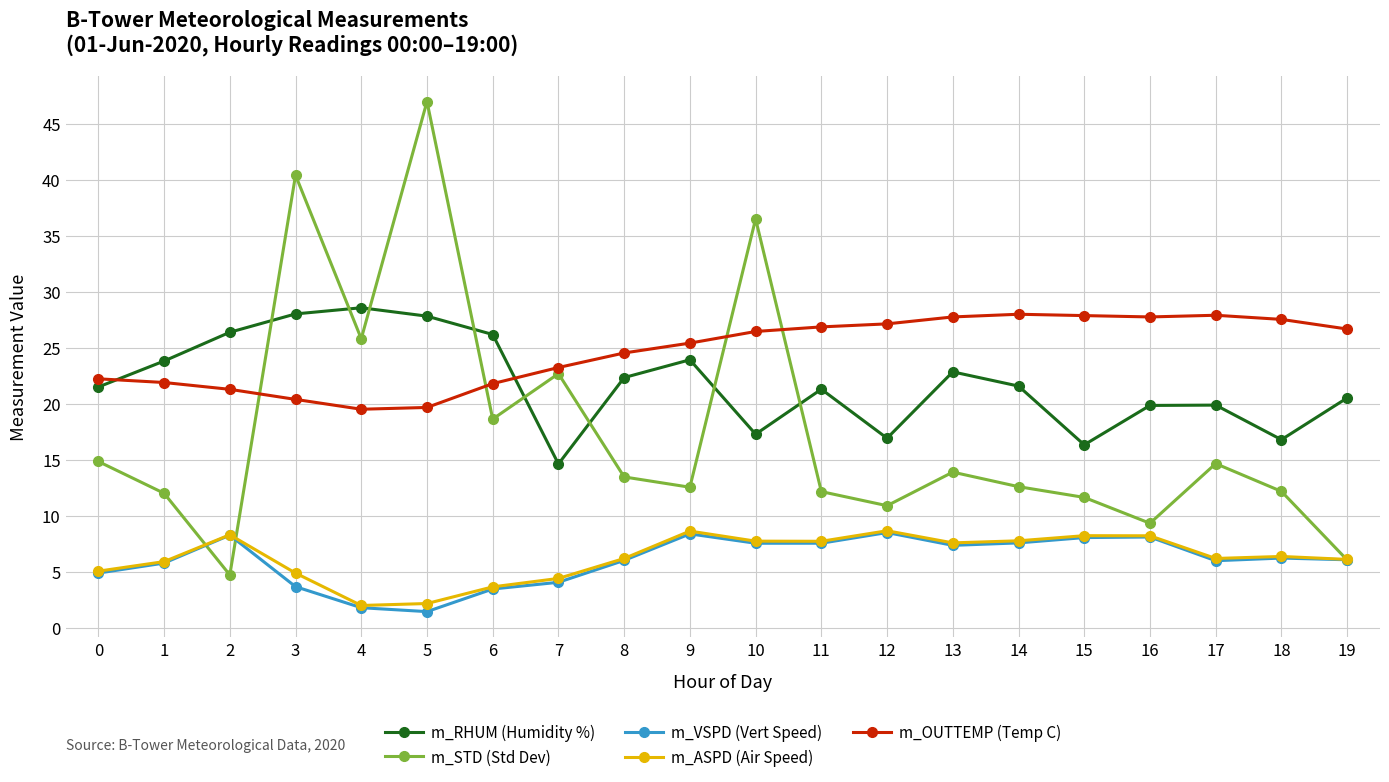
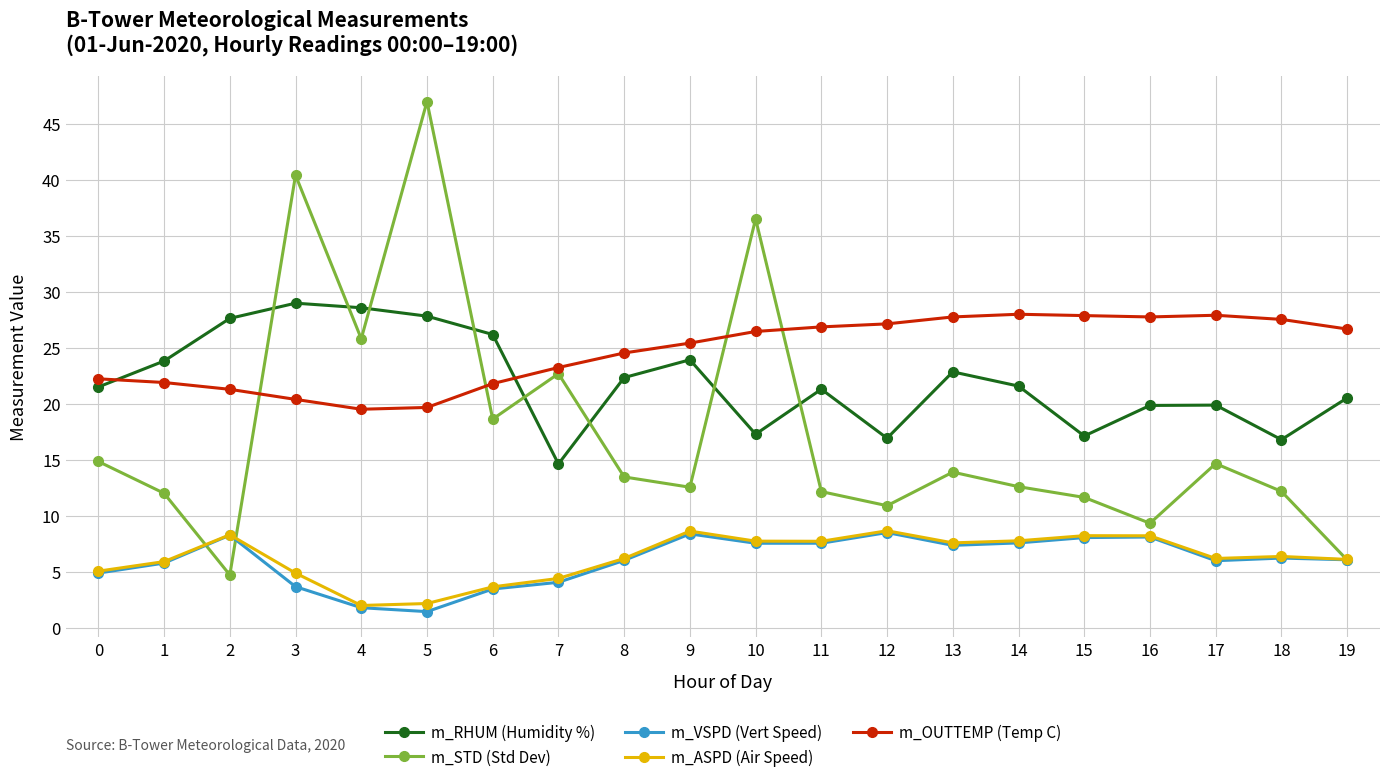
  {
    "m_RHUM (Humidity %)": {
      "0": 21.5,
      "1": 23.8,
-     "2": 26.4,
-     "3": 28.0,
+     "2": 27.6,
+     "3": 29.0,
      "4": 28.6,
      "5": 27.8,
      "6": 26.2,
      "7": 14.6,
      "8": 22.3,
      "9": 23.9,
      "10": 17.3,
      "11": 21.3,
      "12": 16.9,
      "13": 22.9,
      "14": 21.6,
-     "15": 16.3,
+     "15": 17.1,
      "16": 19.9,
      "17": 19.9,
      "18": 16.8,
      "19": 20.5
    },
    "m_STD (Std Dev)": {
      "0": 14.8,
      "1": 12.0,
      "2": 4.7,
      "3": 40.4,
      "4": 25.8,
      "5": 47.0,
      "6": 18.6,
      "7": 22.7,
      "8": 13.5,
      "9": 12.5,
      "10": 36.5,
      "11": 12.2,
      "12": 10.9,
      "13": 13.9,
      "14": 12.6,
      "15": 11.6,
      "16": 9.3,
      "17": 14.7,
      "18": 12.2
    },
    "m_VSPD (Vert Speed)": {
      "3": 3.7,
      "5": 1.4,
      "7": 4.0,
      "9": 8.4
    },
    "m_ASPD (Air Speed)": {
      "3": 4.9,
      "5": 2.1,
      "7": 4.4,
      "9": 8.6
    },
    "m_OUTTEMP (Temp C)": {
      "0": 22.2,
      "1": 21.9,
      "2": 21.3,
      "3": 20.4,
      "4": 19.5,
      "5": 19.7,
      "6": 21.8,
      "7": 23.2,
      "8": 24.5,
      "9": 25.4,
      "10": 26.5,
      "11": 26.9,
      "12": 27.1,
      "13": 27.8,
      "14": 28.0,
      "15": 27.9,
      "16": 27.8,
      "17": 27.9,
      "18": 27.5,
      "19": 26.7
    }
  }
